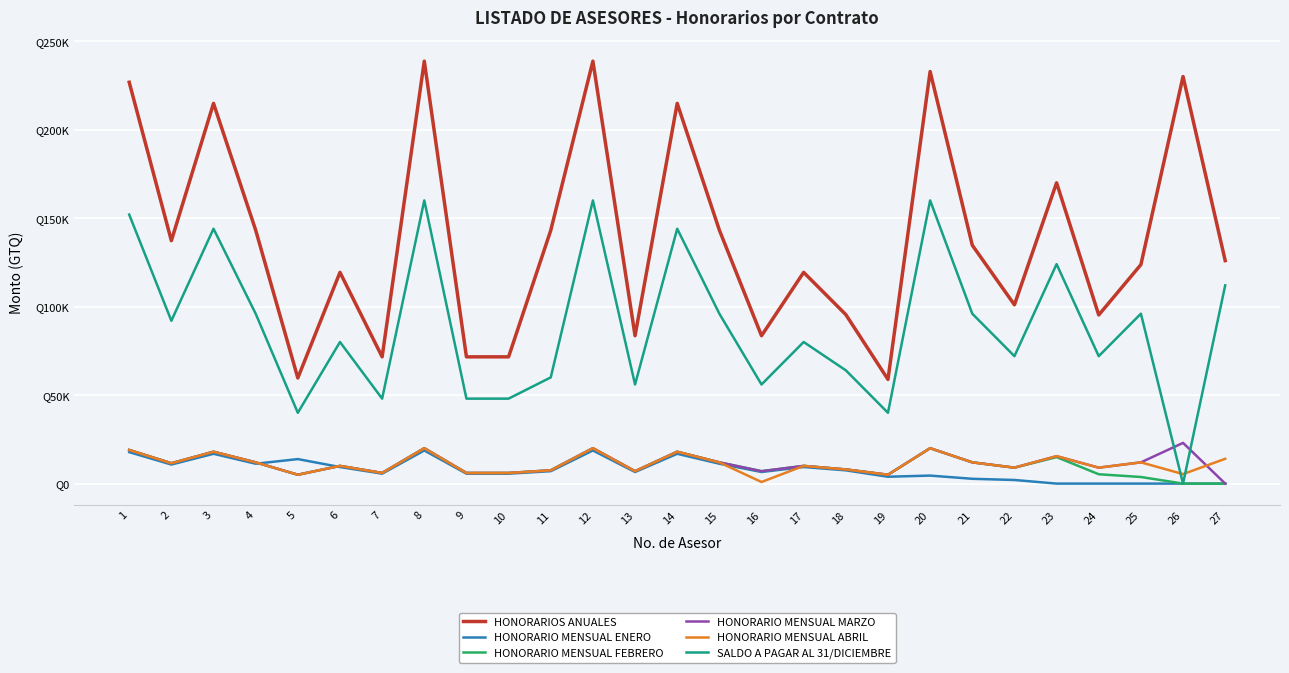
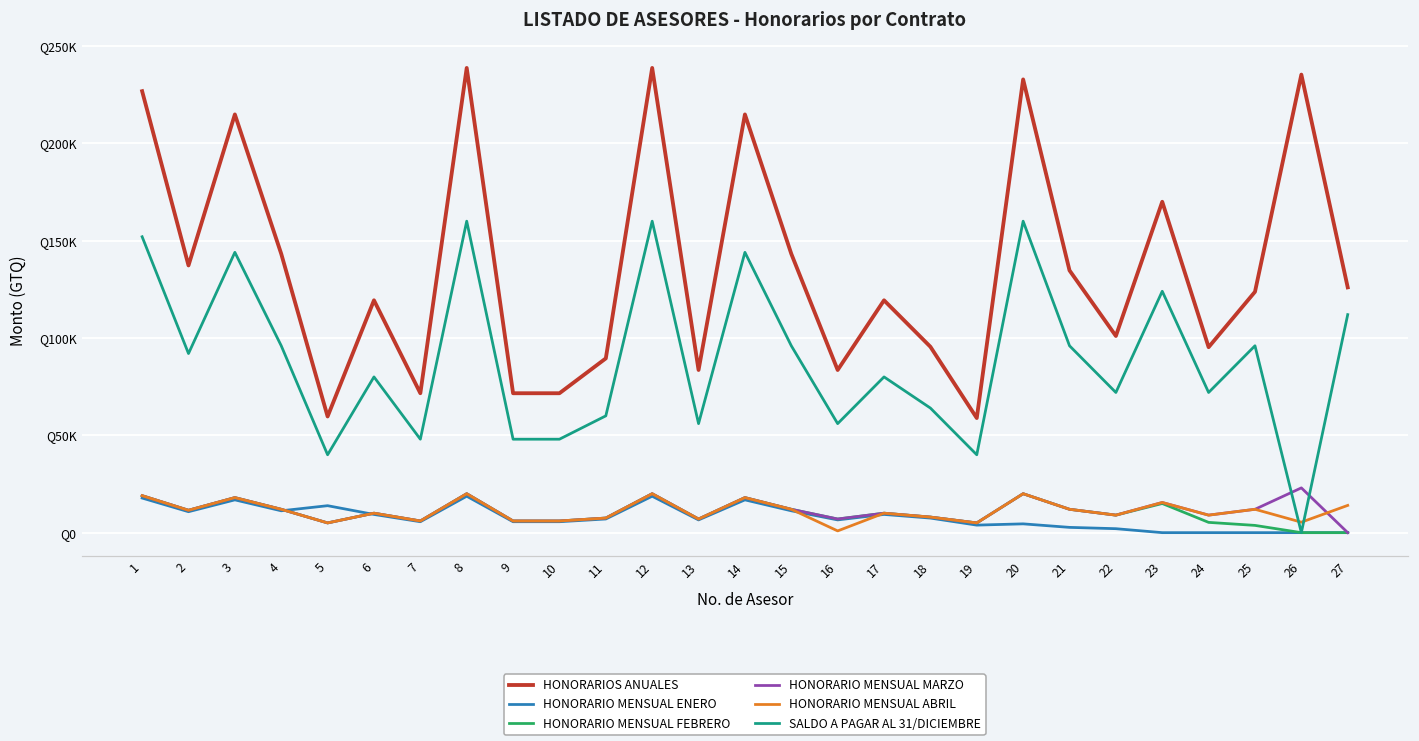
  {
    "HONORARIOS ANUALES": {
      "1": "Q227000",
      "2": "Q137000",
      "3": "Q215000",
      "4": "Q143000",
      "5": "Q60000",
      "6": "Q119000",
      "7": "Q72000",
      "8": "Q239000",
      "9": "Q72000",
      "10": "Q72000",
-     "11": "Q143000",
+     "11": "Q90000",
      "12": "Q239000",
      "13": "Q84000",
      "14": "Q215000",
      "15": "Q143000",
      "16": "Q84000",
      "17": "Q119000",
      "18": "Q95000",
      "19": "Q59000",
      "20": "Q233000",
      "21": "Q135000",
      "22": "Q101000",
      "23": "Q170000",
      "24": "Q95000",
      "25": "Q124000",
-     "26": "Q230000",
+     "26": "Q235000",
      "27": "Q126000"
    },
    "HONORARIO MENSUAL ENERO": {
      "5": "Q14000",
      "20": "Q5000",
      "21": "Q3000",
      "22": "Q2000",
      "23": "Q0",
      "24": "Q0",
      "25": "Q0"
    },
    "HONORARIO MENSUAL MARZO": {
      "26": "Q23000"
    },
    "HONORARIO MENSUAL ABRIL": {
      "16": "Q1000",
      "26": "Q5000",
      "27": "Q14000"
    }
  }
